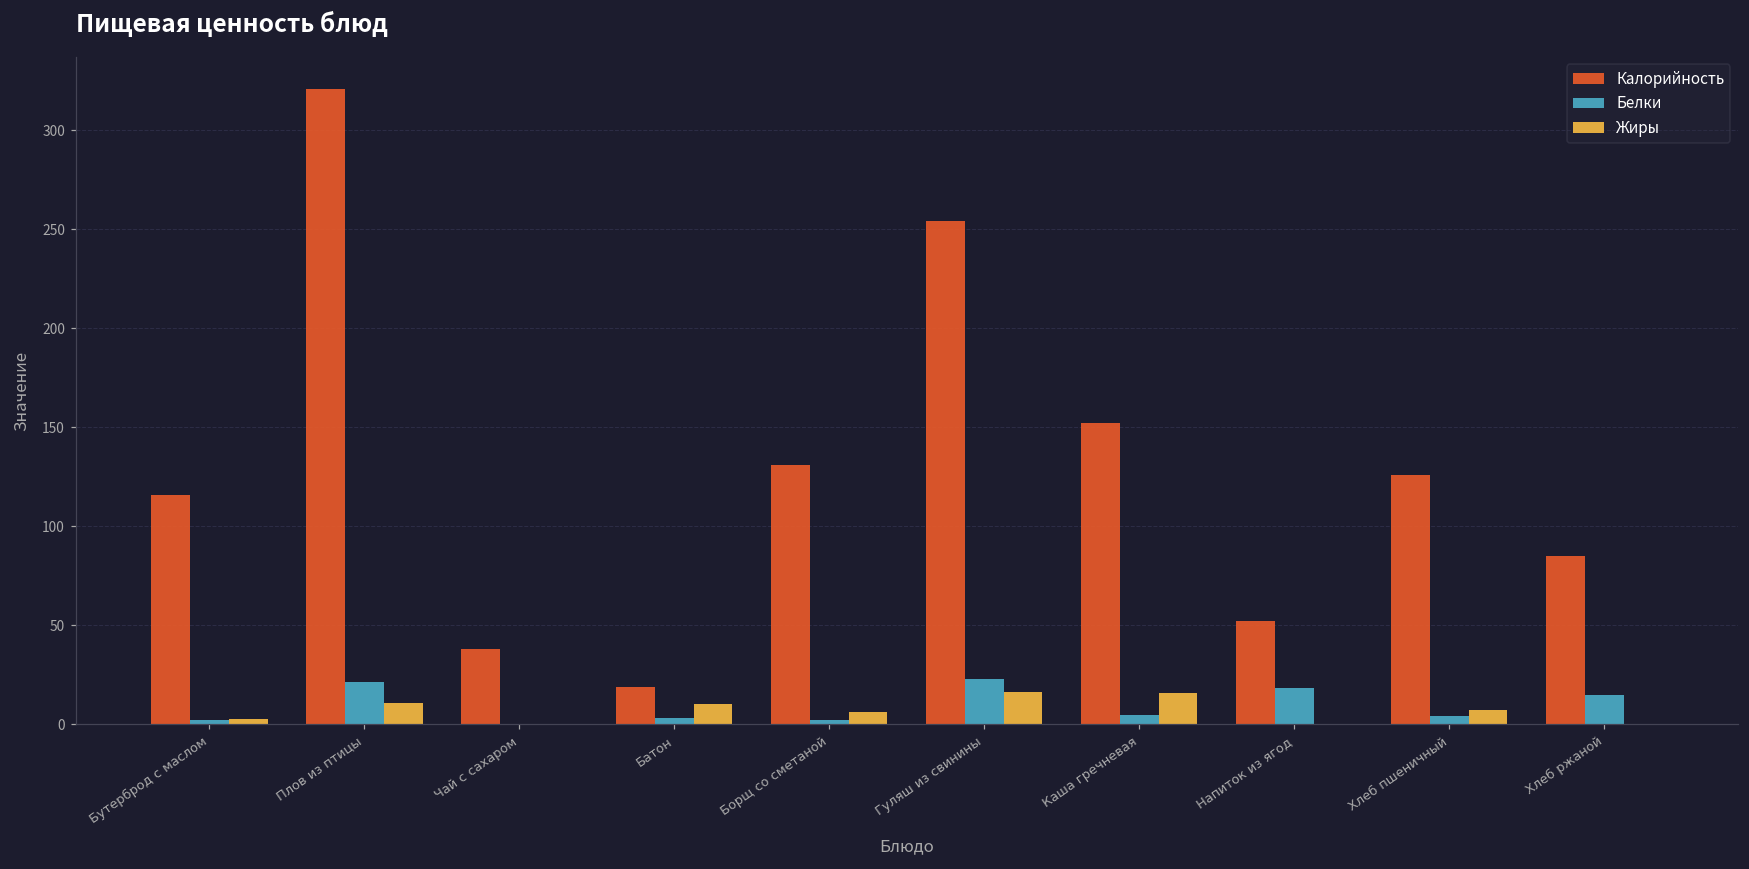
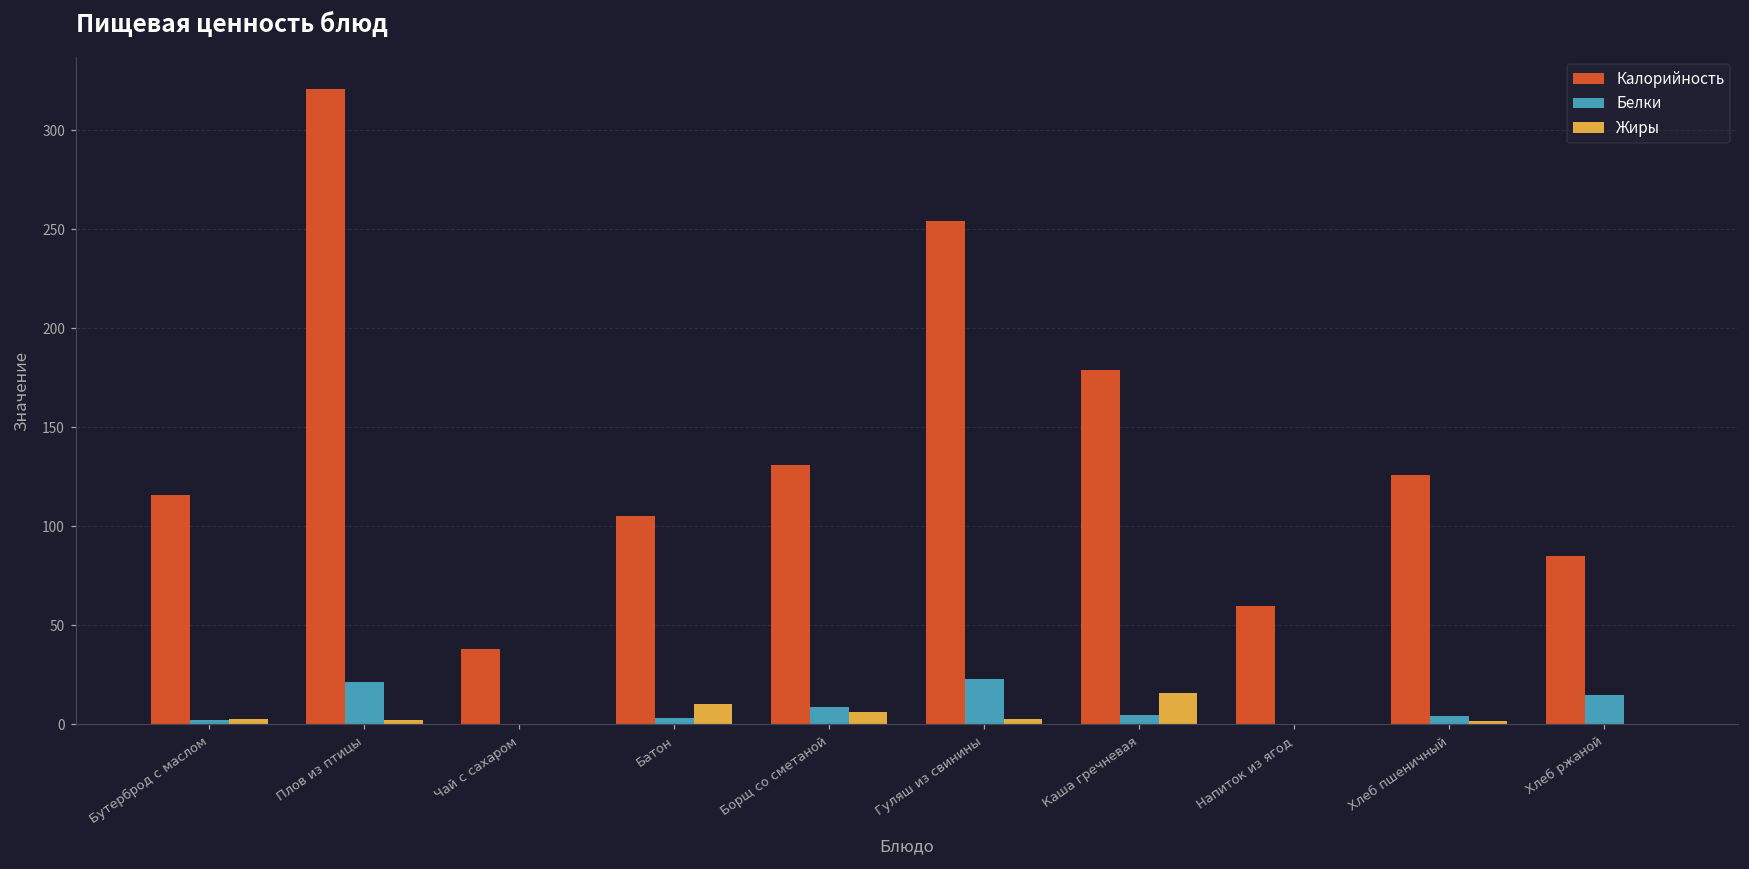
  {
    "Калорийность": {
      "Бутерброд с маслом": 116,
      "Плов из птицы": 321,
      "Чай с сахаром": 38,
-     "Батон": 19,
+     "Батон": 105,
      "Борщ со сметаной": 131,
      "Гуляш из свинины": 254,
-     "Каша гречневая": 152,
-     "Напиток из ягод": 52,
+     "Каша гречневая": 179,
+     "Напиток из ягод": 60,
      "Хлеб пшеничный": 126,
      "Хлеб ржаной": 85
    },
    "Белки": {
      "Бутерброд с маслом": 2,
      "Плов из птицы": 21,
      "Батон": 3,
-     "Борщ со сметаной": 2,
+     "Борщ со сметаной": 9,
      "Гуляш из свинины": 23,
      "Каша гречневая": 5,
-     "Напиток из ягод": 18,
+     "Напиток из ягод": 0,
      "Хлеб пшеничный": 4,
      "Хлеб ржаной": 15
    },
    "Жиры": {
      "Бутерброд с маслом": 3,
-     "Плов из птицы": 11,
+     "Плов из птицы": 2,
      "Батон": 10,
      "Борщ со сметаной": 6,
-     "Гуляш из свинины": 17,
+     "Гуляш из свинины": 3,
      "Каша гречневая": 16,
-     "Хлеб пшеничный": 7,
+     "Хлеб пшеничный": 2,
      "Хлеб ржаной": 0
    }
  }
